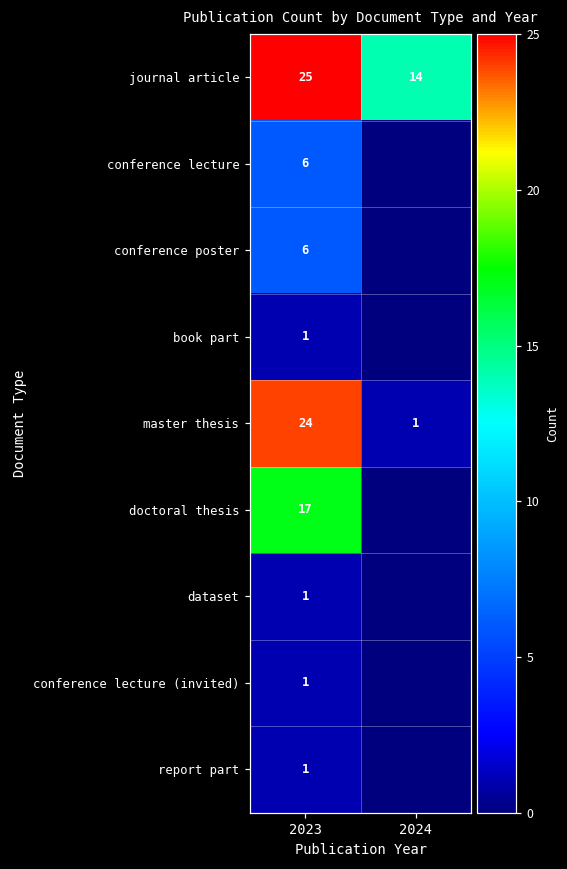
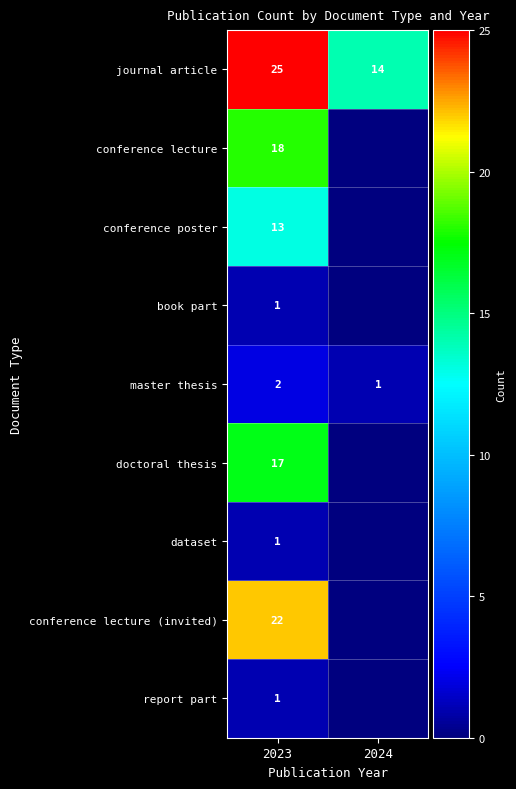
  {
    "journal article": {
      "2023": 25,
      "2024": 14
    },
    "conference lecture": {
-     "2023": 6
+     "2023": 18
    },
    "conference poster": {
-     "2023": 6
+     "2023": 13
    },
    "book part": {
      "2023": 1
    },
    "master thesis": {
-     "2023": 24,
+     "2023": 2,
      "2024": 1
    },
    "doctoral thesis": {
      "2023": 17
    },
    "dataset": {
      "2023": 1
    },
    "conference lecture (invited)": {
-     "2023": 1
+     "2023": 22
    },
    "report part": {
      "2023": 1
    }
  }
